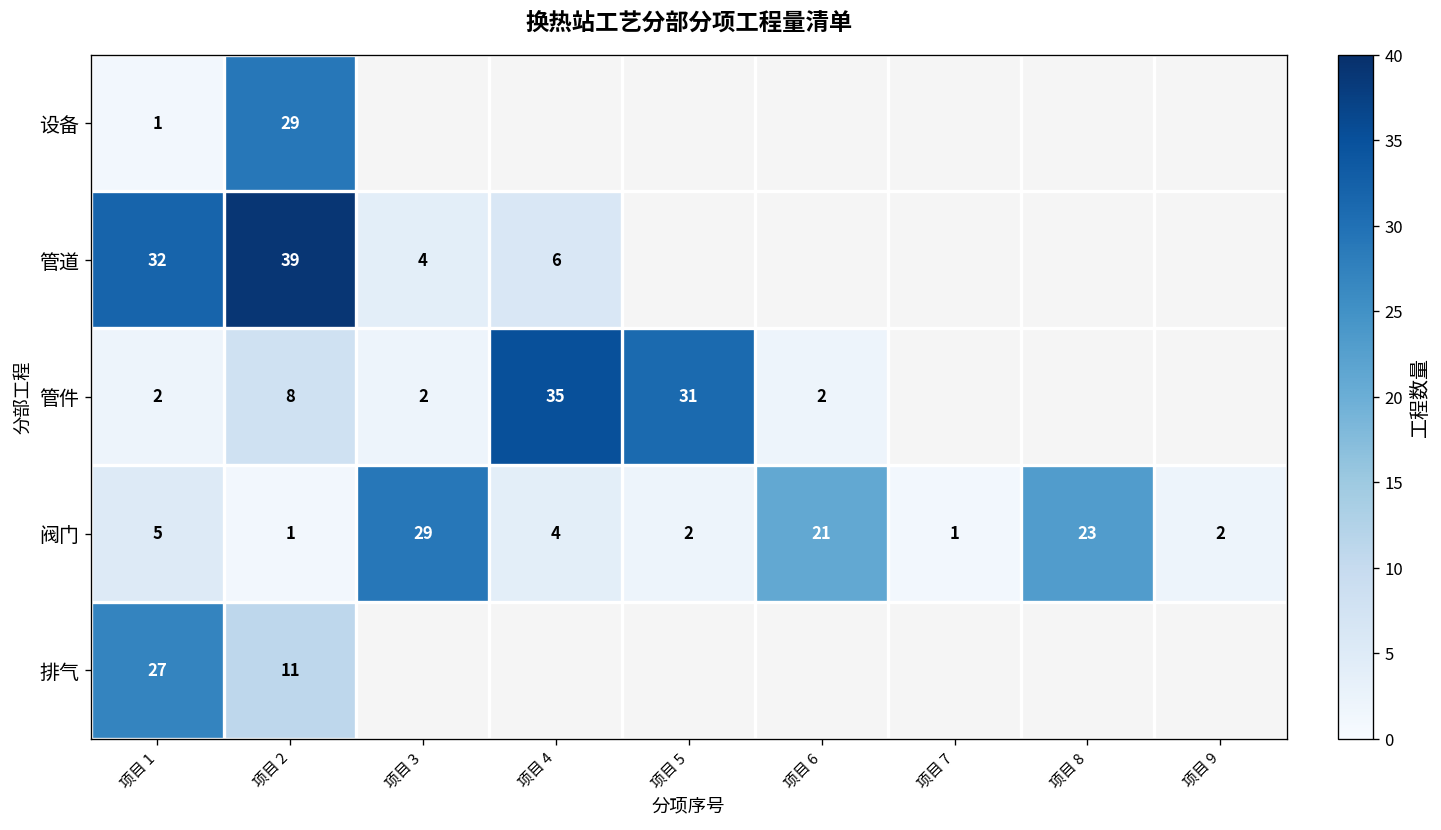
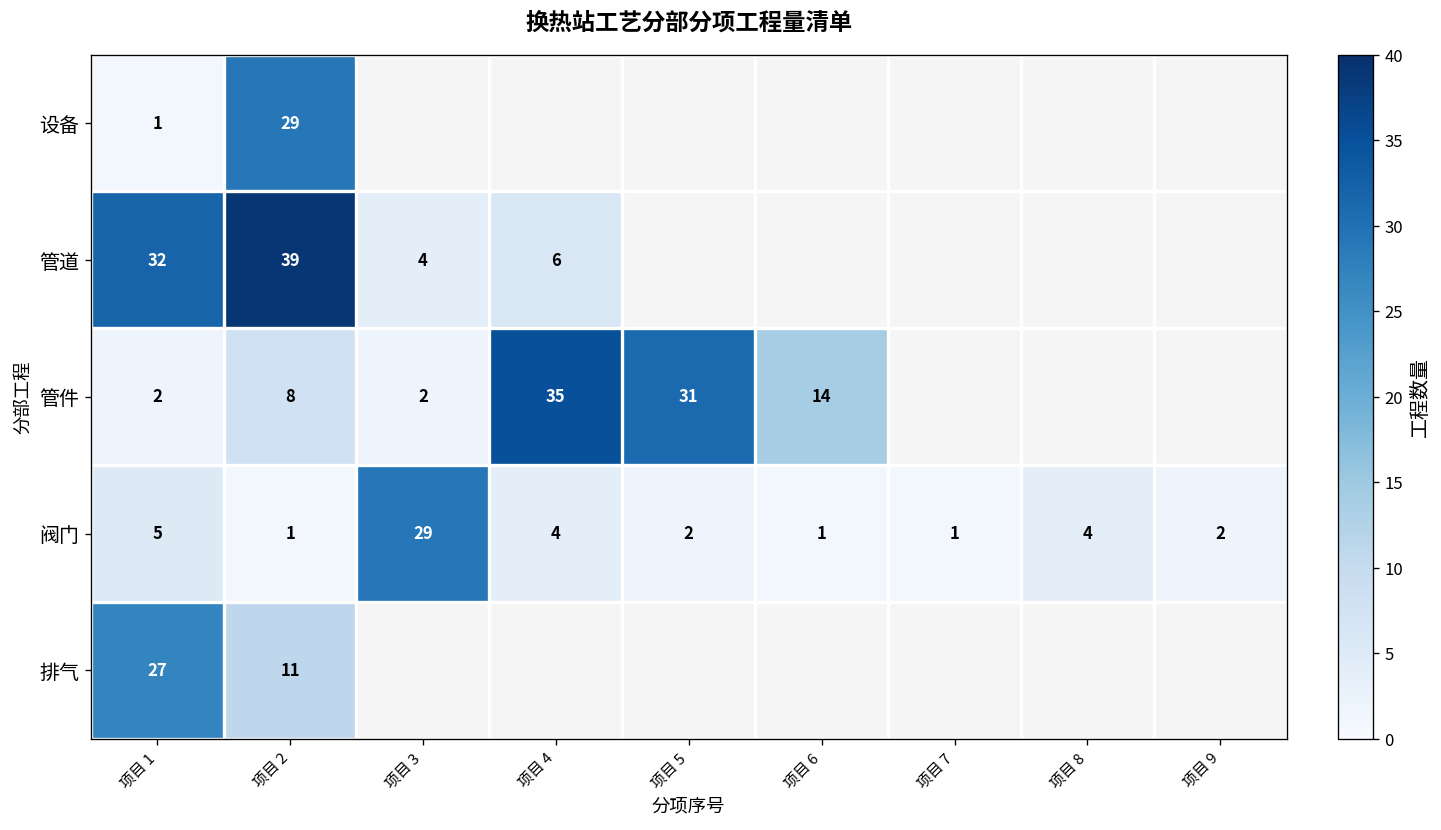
  {
    "设备": {
      "项目 1": 1,
      "项目 2": 29
    },
    "管道": {
      "项目 1": 32,
      "项目 2": 39,
      "项目 3": 4,
      "项目 4": 6
    },
    "管件": {
      "项目 1": 2,
      "项目 2": 8,
      "项目 3": 2,
      "项目 4": 35,
      "项目 5": 31,
-     "项目 6": 2
+     "项目 6": 14
    },
    "阀门": {
      "项目 1": 5,
      "项目 2": 1,
      "项目 3": 29,
      "项目 4": 4,
      "项目 5": 2,
-     "项目 6": 21,
+     "项目 6": 1,
      "项目 7": 1,
-     "项目 8": 23,
+     "项目 8": 4,
      "项目 9": 2
    },
    "排气": {
      "项目 1": 27,
      "项目 2": 11
    }
  }
